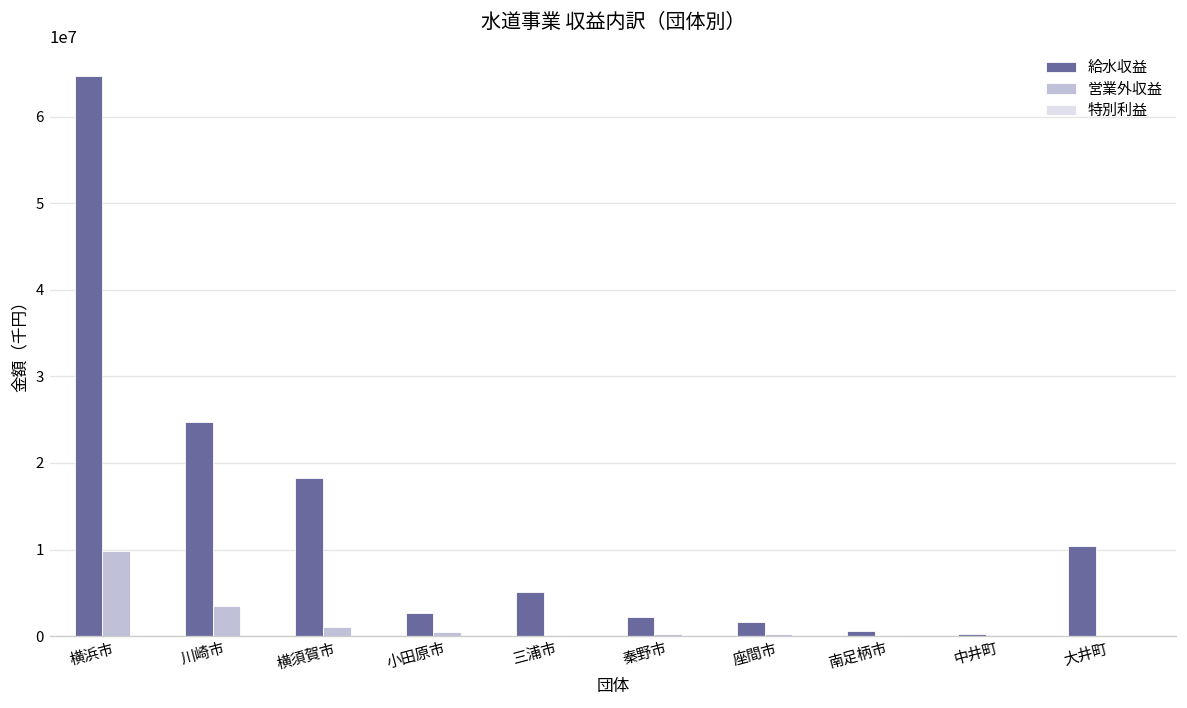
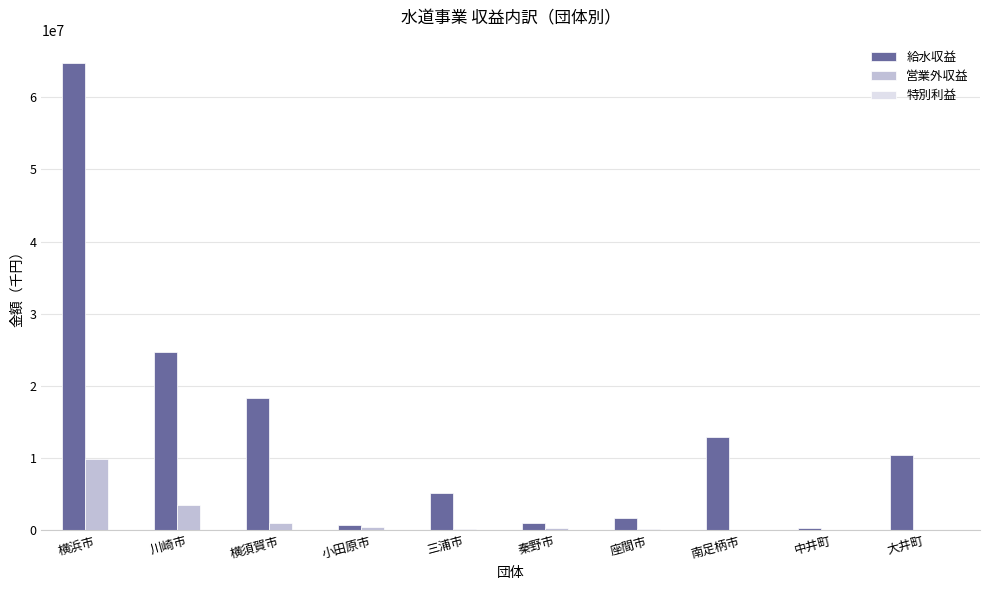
  {
    "給水収益": {
      "横浜市": 65000000,
      "川崎市": 25000000,
      "横須賀市": 18000000,
-     "小田原市": 3000000,
+     "小田原市": 1000000,
      "三浦市": 5000000,
-     "秦野市": 2000000,
+     "秦野市": 1000000,
      "座間市": 2000000,
-     "南足柄市": 1000000,
+     "南足柄市": 13000000,
      "大井町": 10000000
    }
  }
